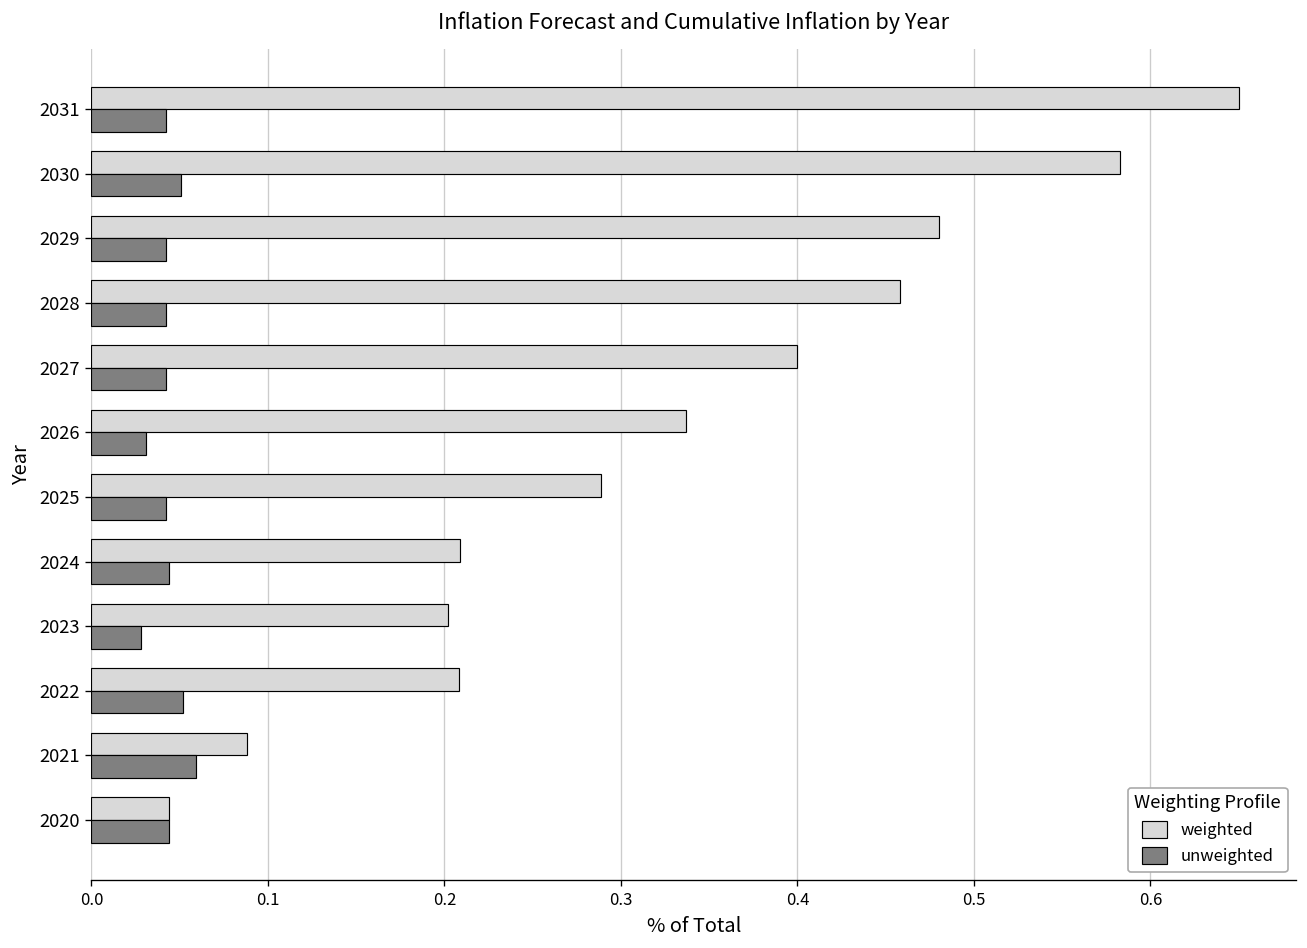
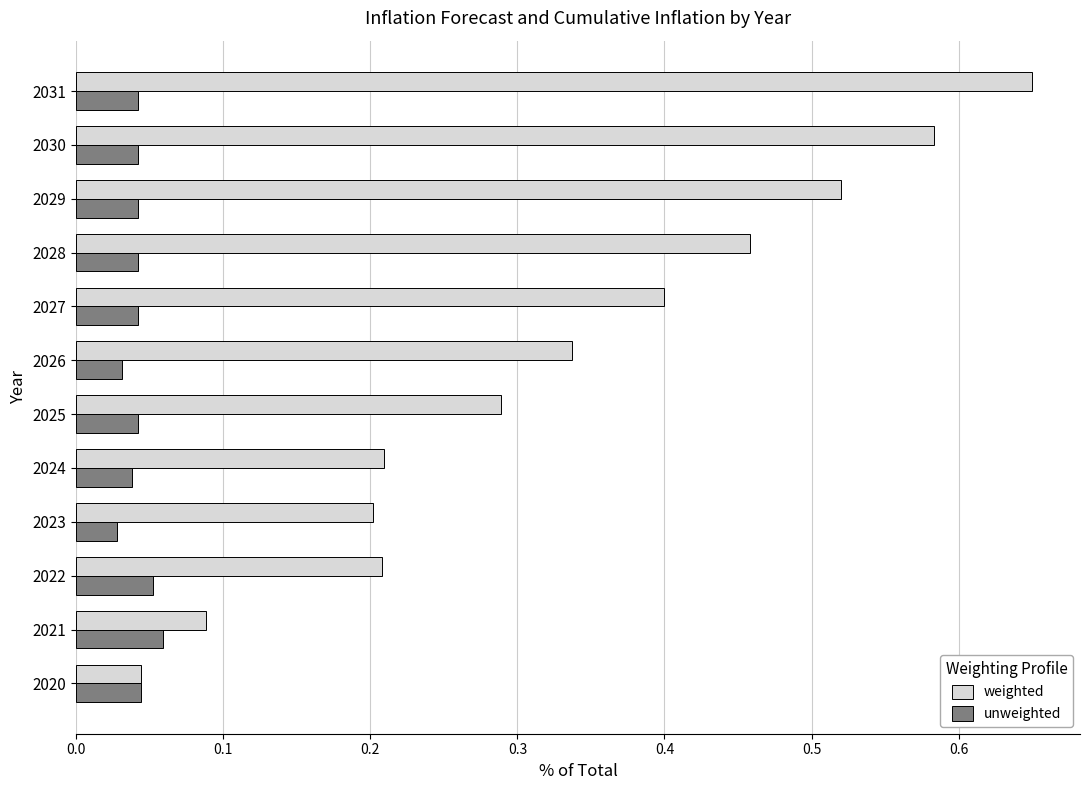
  {
    "weighted": {
      "2031": 0.65,
      "2030": 0.583,
-     "2029": 0.48,
+     "2029": 0.52,
      "2028": 0.458,
      "2027": 0.40,
      "2026": 0.337,
      "2025": 0.29,
      "2024": 0.21,
      "2023": 0.202,
      "2022": 0.208,
      "2021": 0.088,
      "2020": 0.044
    },
    "unweighted": {
      "2031": 0.042,
-     "2030": 0.051,
+     "2030": 0.042,
      "2029": 0.042,
      "2028": 0.042,
      "2027": 0.042,
      "2026": 0.031,
      "2025": 0.042,
-     "2024": 0.044,
+     "2024": 0.038,
      "2023": 0.028,
      "2022": 0.052,
      "2021": 0.059,
      "2020": 0.044
    }
  }
